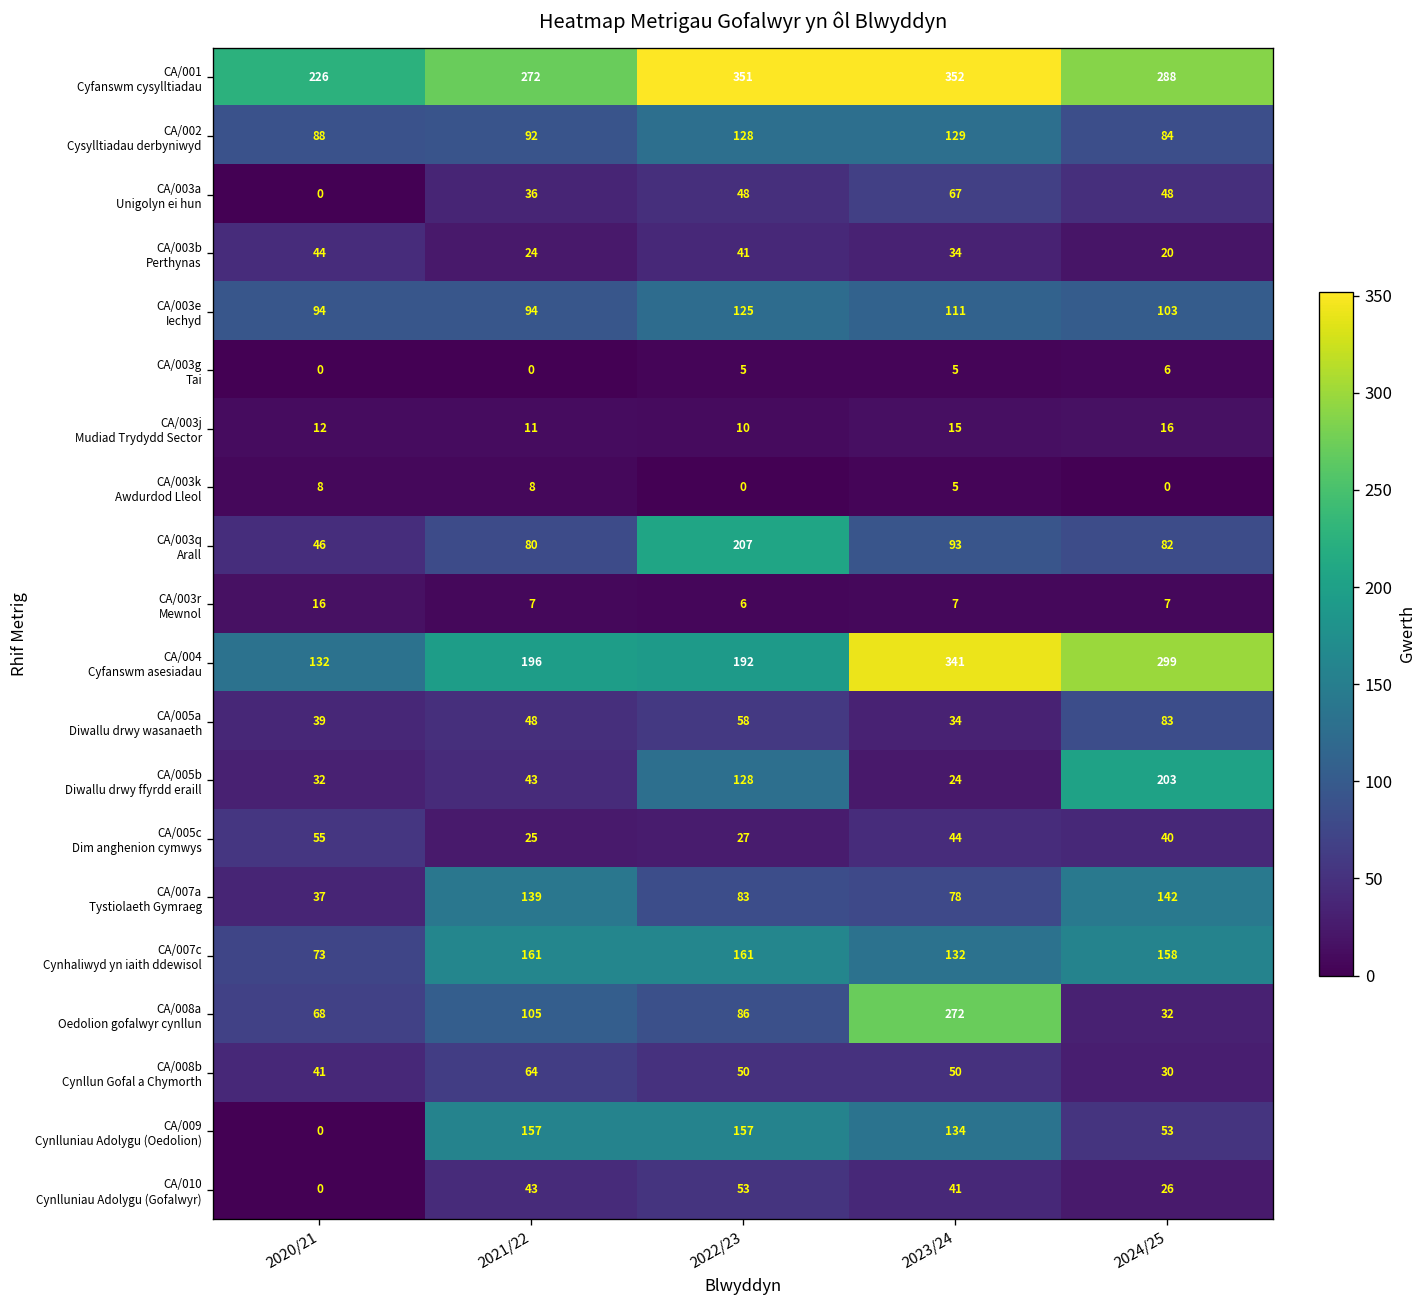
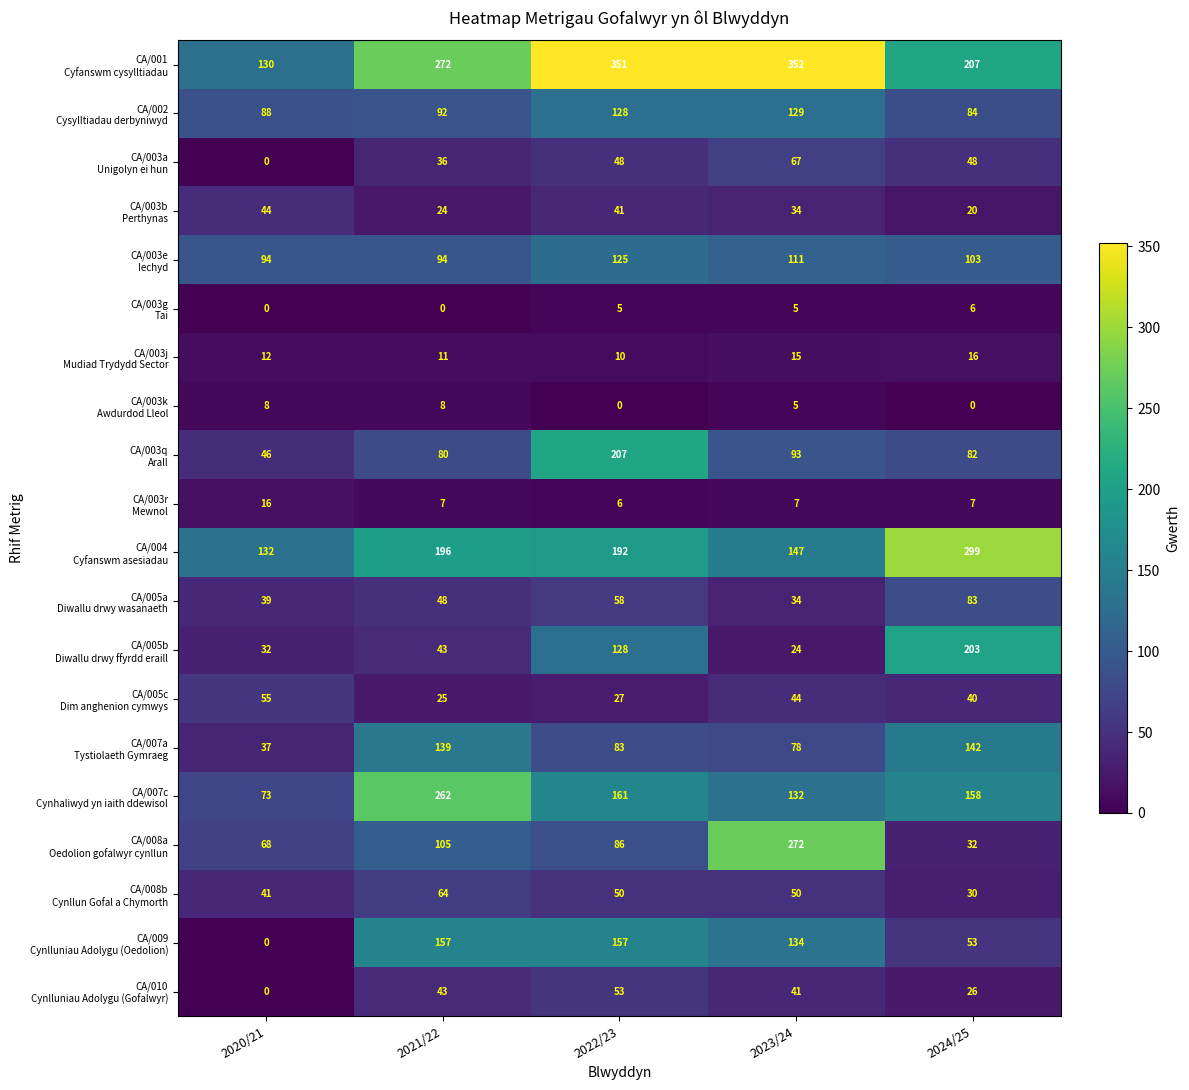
  {
    "CA/001 Cyfanswm cysylltiadau": {
-     "2020/21": 226,
+     "2020/21": 130,
      "2021/22": 272,
      "2022/23": 351,
      "2023/24": 352,
-     "2024/25": 288
+     "2024/25": 207
    },
    "CA/002 Cysylltiadau derbyniwyd": {
      "2020/21": 88,
      "2021/22": 92,
      "2022/23": 128,
      "2023/24": 129,
      "2024/25": 84
    },
    "CA/003a Unigolyn ei hun": {
      "2020/21": 0,
      "2021/22": 36,
      "2022/23": 48,
      "2023/24": 67,
      "2024/25": 48
    },
    "CA/003b Perthynas": {
      "2020/21": 44,
      "2021/22": 24,
      "2022/23": 41,
      "2023/24": 34,
      "2024/25": 20
    },
    "CA/003e Iechyd": {
      "2020/21": 94,
      "2021/22": 94,
      "2022/23": 125,
      "2023/24": 111,
      "2024/25": 103
    },
    "CA/003g Tai": {
      "2020/21": 0,
      "2021/22": 0,
      "2022/23": 5,
      "2023/24": 5,
      "2024/25": 6
    },
    "CA/003j Mudiad Trydydd Sector": {
      "2020/21": 12,
      "2021/22": 11,
      "2022/23": 10,
      "2023/24": 15,
      "2024/25": 16
    },
    "CA/003k Awdurdod Lleol": {
      "2020/21": 8,
      "2021/22": 8,
      "2022/23": 0,
      "2023/24": 5,
      "2024/25": 0
    },
    "CA/003q Arall": {
      "2020/21": 46,
      "2021/22": 80,
      "2022/23": 207,
      "2023/24": 93,
      "2024/25": 82
    },
    "CA/003r Mewnol": {
      "2020/21": 16,
      "2021/22": 7,
      "2022/23": 6,
      "2023/24": 7,
      "2024/25": 7
    },
    "CA/004 Cyfanswm asesiadau": {
      "2020/21": 132,
      "2021/22": 196,
      "2022/23": 192,
-     "2023/24": 341,
+     "2023/24": 147,
      "2024/25": 299
    },
    "CA/005a Diwallu drwy wasanaeth": {
      "2020/21": 39,
      "2021/22": 48,
      "2022/23": 58,
      "2023/24": 34,
      "2024/25": 83
    },
    "CA/005b Diwallu drwy ffyrdd eraill": {
      "2020/21": 32,
      "2021/22": 43,
      "2022/23": 128,
      "2023/24": 24,
      "2024/25": 203
    },
    "CA/005c Dim anghenion cymwys": {
      "2020/21": 55,
      "2021/22": 25,
      "2022/23": 27,
      "2023/24": 44,
      "2024/25": 40
    },
    "CA/007a Tystiolaeth Gymraeg": {
      "2020/21": 37,
      "2021/22": 139,
      "2022/23": 83,
      "2023/24": 78,
      "2024/25": 142
    },
    "CA/007c Cynhaliwyd yn iaith ddewisol": {
      "2020/21": 73,
-     "2021/22": 161,
+     "2021/22": 262,
      "2022/23": 161,
      "2023/24": 132,
      "2024/25": 158
    },
    "CA/008a Oedolion gofalwyr cynllun": {
      "2020/21": 68,
      "2021/22": 105,
      "2022/23": 86,
      "2023/24": 272,
      "2024/25": 32
    },
    "CA/008b Cynllun Gofal a Chymorth": {
      "2020/21": 41,
      "2021/22": 64,
      "2022/23": 50,
      "2023/24": 50,
      "2024/25": 30
    },
    "CA/009 Cynlluniau Adolygu (Oedolion)": {
      "2020/21": 0,
      "2021/22": 157,
      "2022/23": 157,
      "2023/24": 134,
      "2024/25": 53
    },
    "CA/010 Cynlluniau Adolygu (Gofalwyr)": {
      "2020/21": 0,
      "2021/22": 43,
      "2022/23": 53,
      "2023/24": 41,
      "2024/25": 26
    }
  }
